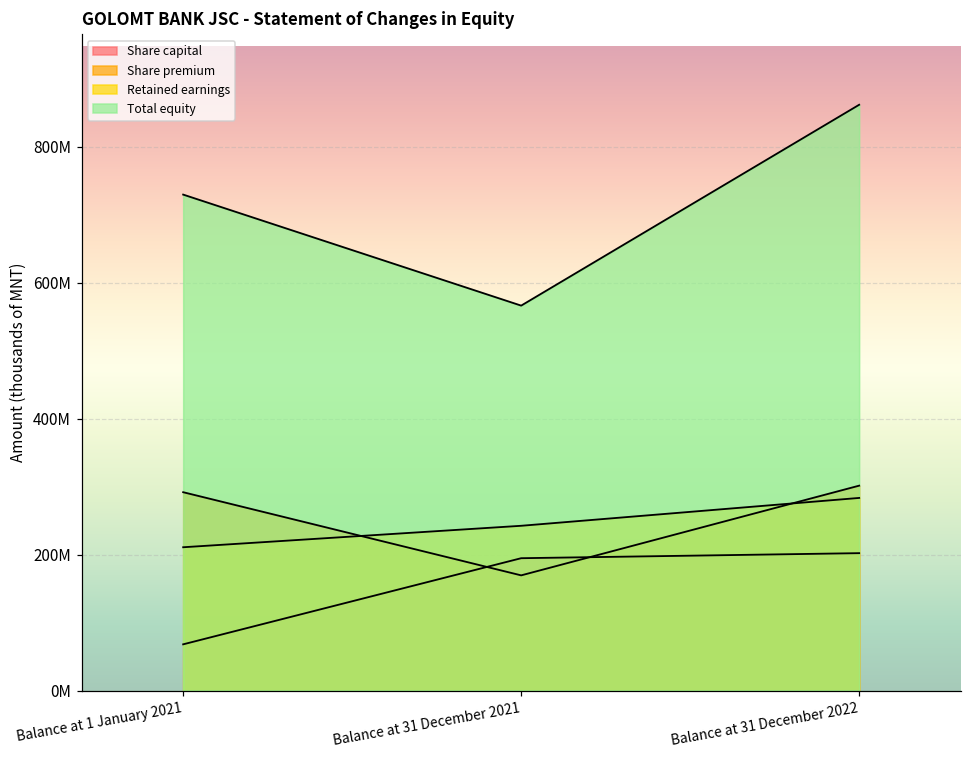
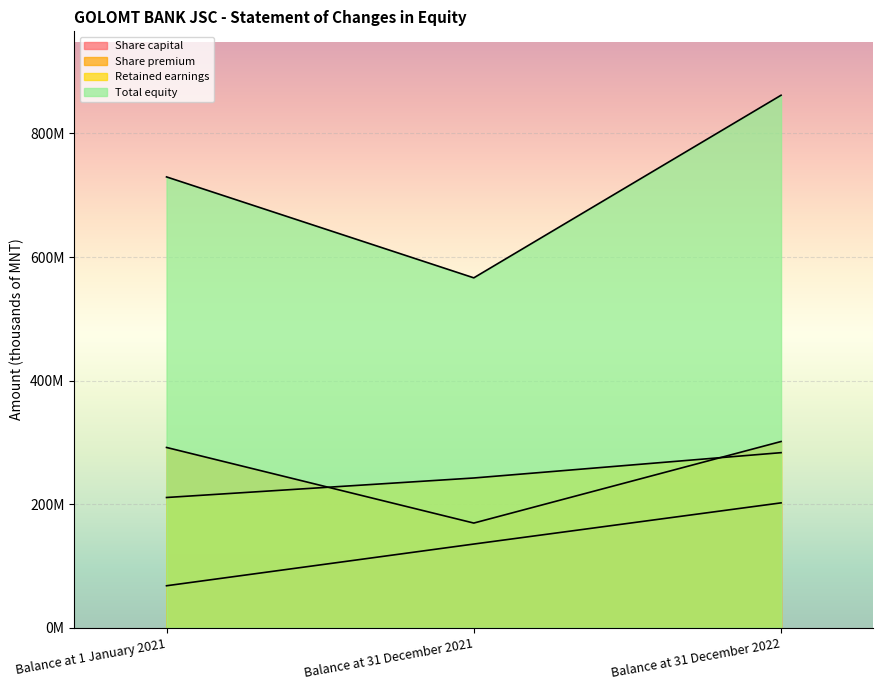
  {
    "Share capital": {
      "Balance at 1 January 2021": 70000000,
-     "Balance at 31 December 2021": 190000000,
+     "Balance at 31 December 2021": 140000000,
      "Balance at 31 December 2022": 200000000
    },
    "Total equity": {
      "Balance at 1 January 2021": 730000000,
      "Balance at 31 December 2021": 570000000,
      "Balance at 31 December 2022": 860000000
    }
  }
